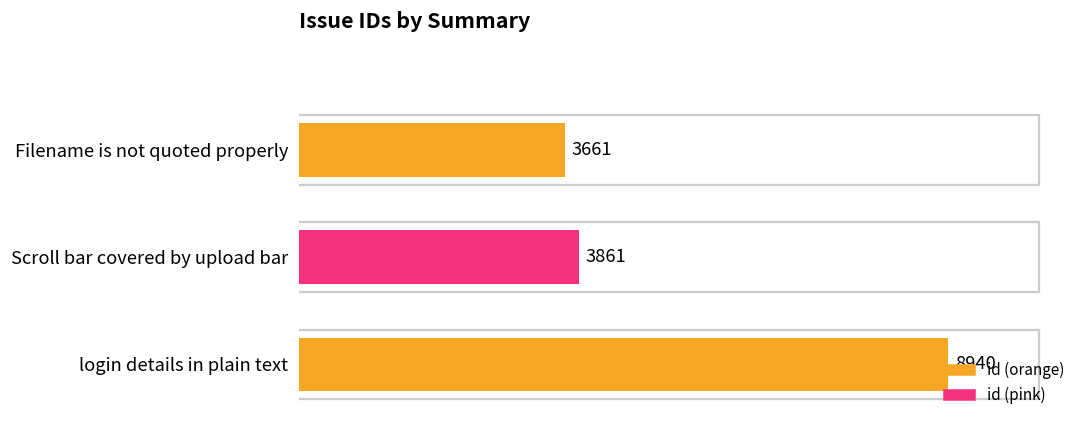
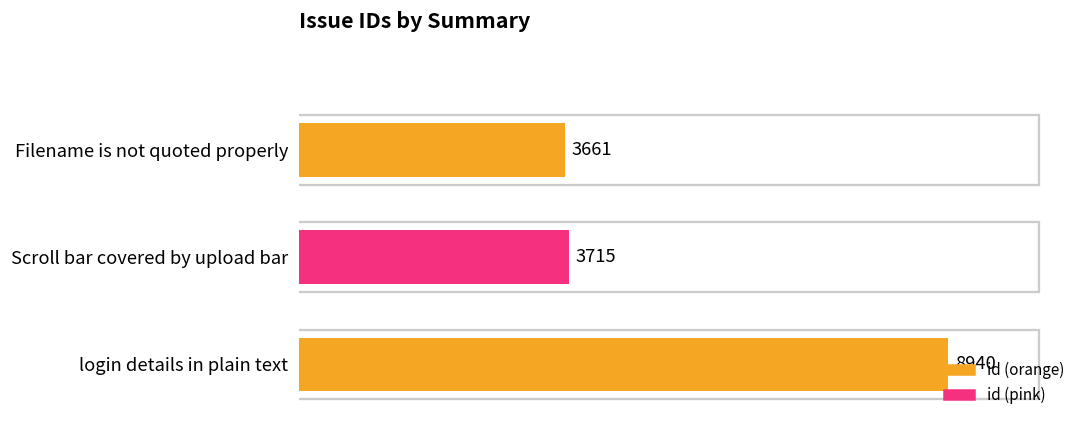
  {
    "Filename is not quoted properly": 3661,
-   "Scroll bar covered by upload bar": 3861,
+   "Scroll bar covered by upload bar": 3715,
    "login details in plain text": 8940
  }
